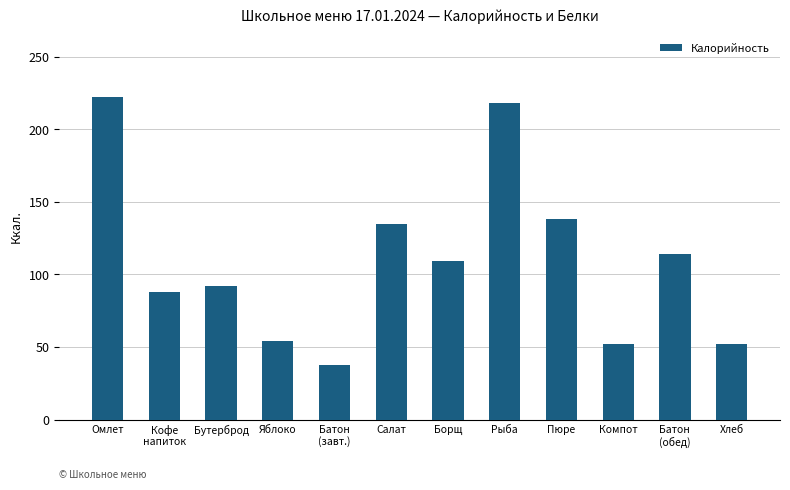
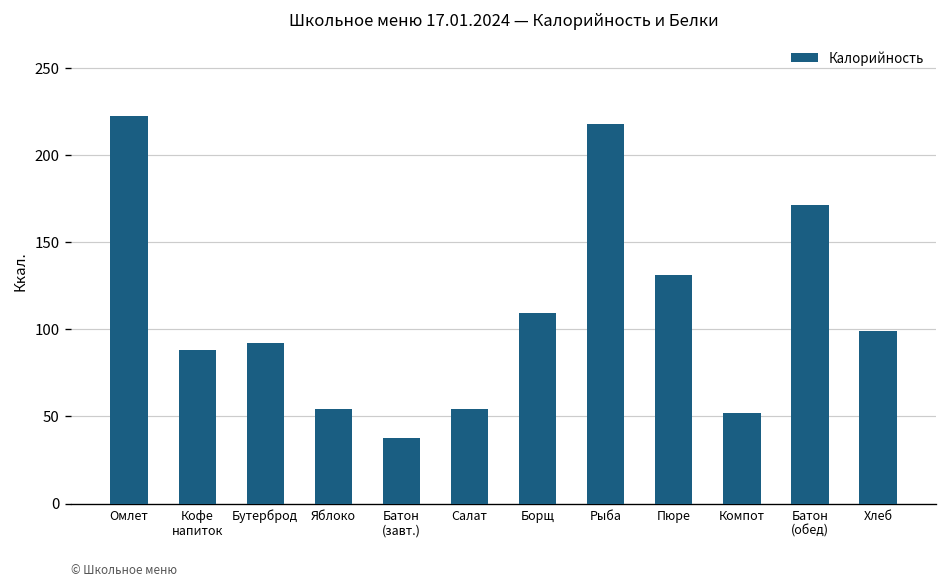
  {
    "Омлет": 222,
    "Кофе напиток": 88,
    "Бутерброд": 92,
    "Яблоко": 54,
    "Батон (завт.)": 38,
-   "Салат": 135,
+   "Салат": 54,
    "Борщ": 110,
    "Рыба": 218,
-   "Пюре": 138,
+   "Пюре": 131,
    "Компот": 52,
-   "Батон (обед)": 114,
-   "Хлеб": 52
+   "Батон (обед)": 171,
+   "Хлеб": 99
  }
